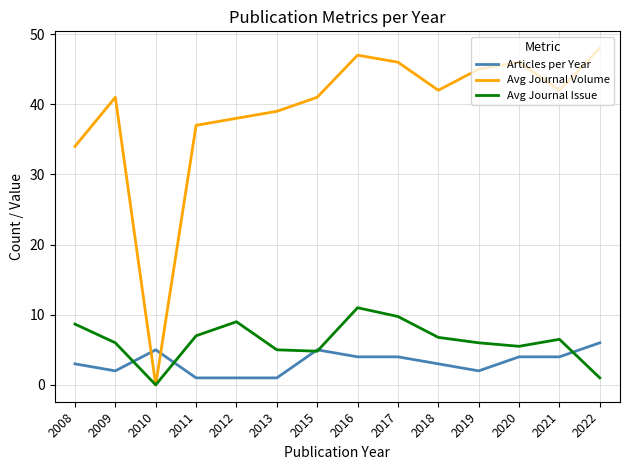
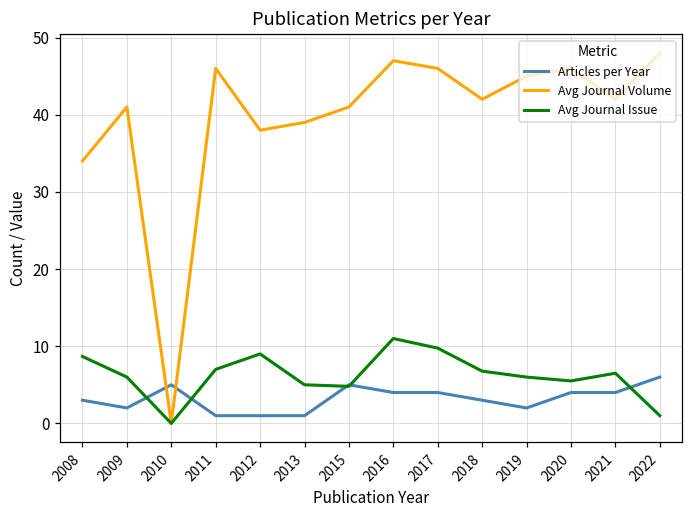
  {
    "Articles per Year": {
      "2008": 3,
      "2009": 2,
      "2010": 5,
      "2011": 1,
      "2012": 1,
      "2013": 1,
      "2016": 4,
      "2017": 4,
      "2018": 3,
      "2019": 2,
      "2020": 4,
      "2021": 4,
      "2022": 6
    },
    "Avg Journal Volume": {
      "2008": 34,
      "2009": 41,
-     "2011": 37,
+     "2011": 46,
      "2012": 38,
      "2013": 39,
      "2015": 41,
      "2016": 47,
      "2017": 46,
      "2018": 42
    },
    "Avg Journal Issue": {
      "2008": 9,
      "2009": 6,
      "2011": 7,
      "2012": 9,
      "2013": 5,
      "2016": 11,
      "2017": 10,
      "2018": 7,
      "2019": 6,
      "2020": 6,
      "2021": 7,
      "2022": 1
    }
  }
